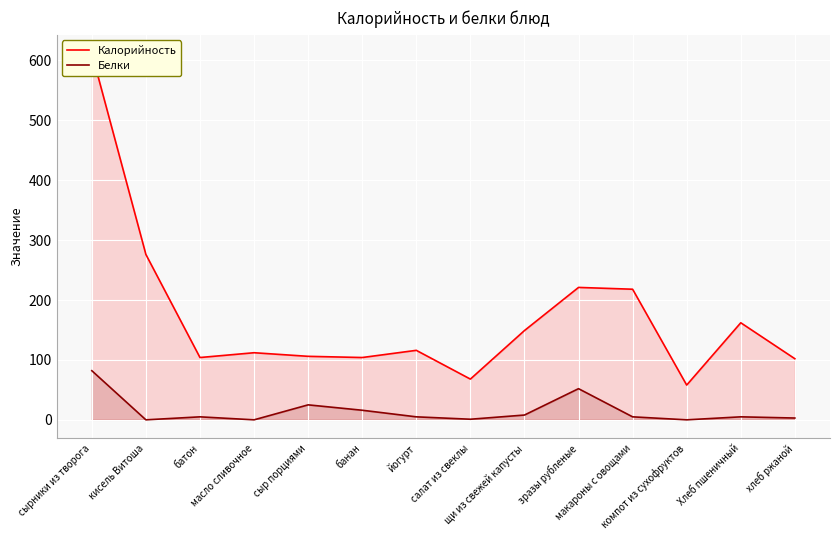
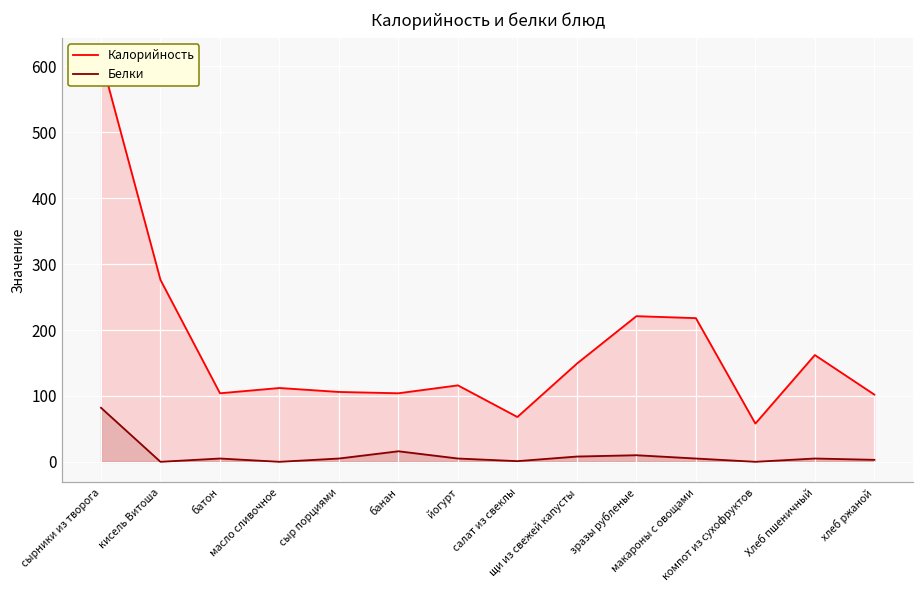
  {
    "Калорийность": {
      "кисель Витоша": 280,
      "батон": 100,
      "масло сливочное": 110,
      "сыр порциями": 110,
      "банан": 100,
      "йогурт": 120,
      "салат из свеклы": 70,
      "щи из свежей капусты": 150,
      "зразы рубленые": 220,
      "макароны с овощами": 220,
      "компот из сухофруктов": 60,
      "Хлеб пшеничный": 160,
      "хлеб ржаной": 100
    },
    "Белки": {
      "сырники из творога": 80,
      "кисель Витоша": 0,
      "батон": 10,
      "масло сливочное": 0,
-     "сыр порциями": 30,
+     "сыр порциями": 10,
      "банан": 20,
      "йогурт": 10,
      "салат из свеклы": 0,
      "щи из свежей капусты": 10,
-     "зразы рубленые": 50,
+     "зразы рубленые": 10,
      "макароны с овощами": 10,
      "компот из сухофруктов": 0,
      "Хлеб пшеничный": 10,
      "хлеб ржаной": 0
    }
  }
